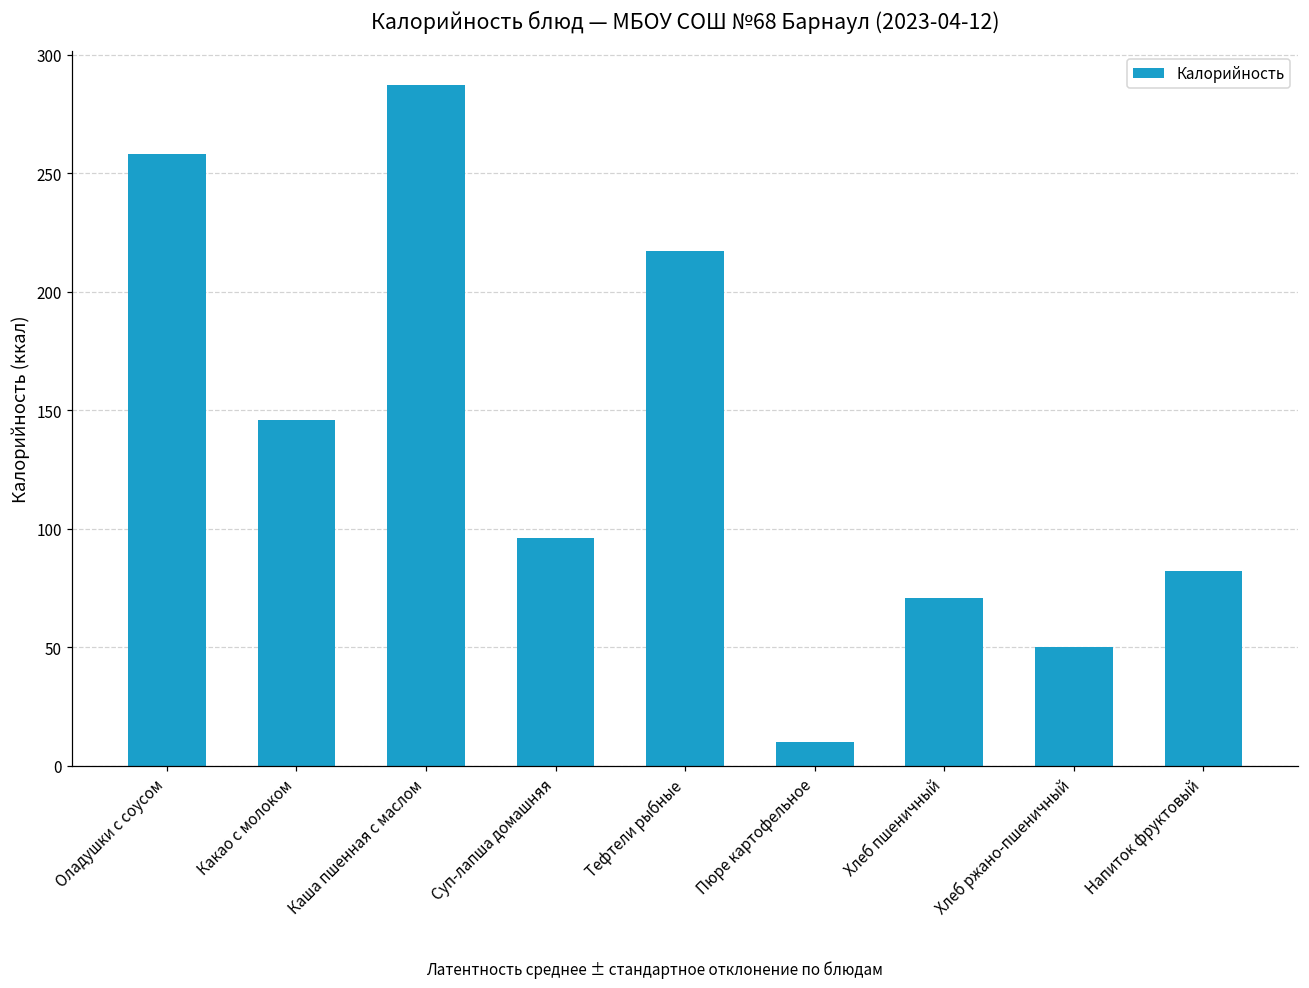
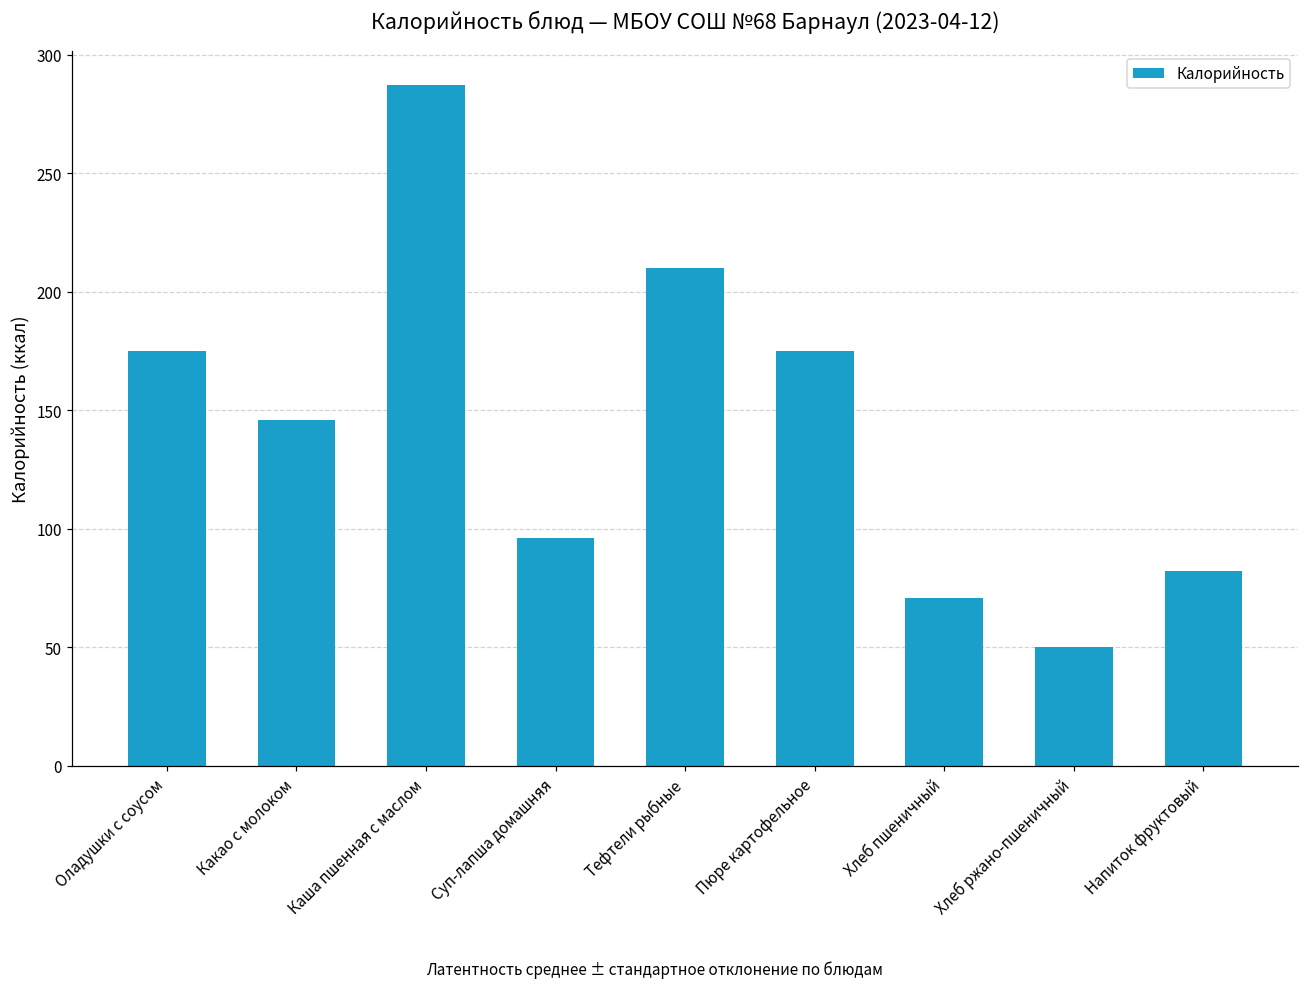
  {
-   "Оладушки с соусом": 258,
+   "Оладушки с соусом": 175,
    "Какао с молоком": 146,
    "Каша пшенная с маслом": 287,
    "Суп-лапша домашняя": 96,
-   "Тефтели рыбные": 217,
-   "Пюре картофельное": 10,
+   "Тефтели рыбные": 210,
+   "Пюре картофельное": 175,
    "Хлеб пшеничный": 71,
    "Хлеб ржано-пшеничный": 50,
    "Напиток фруктовый": 82
  }
